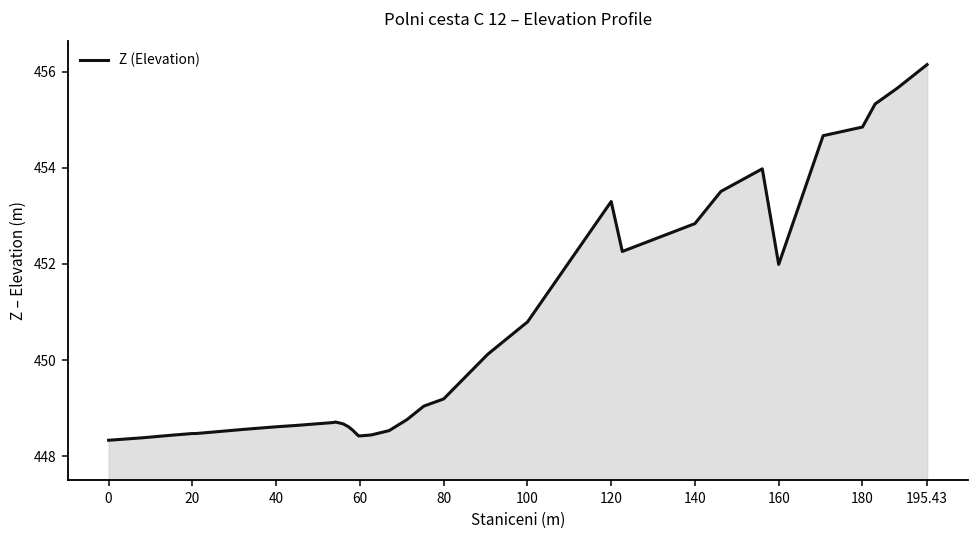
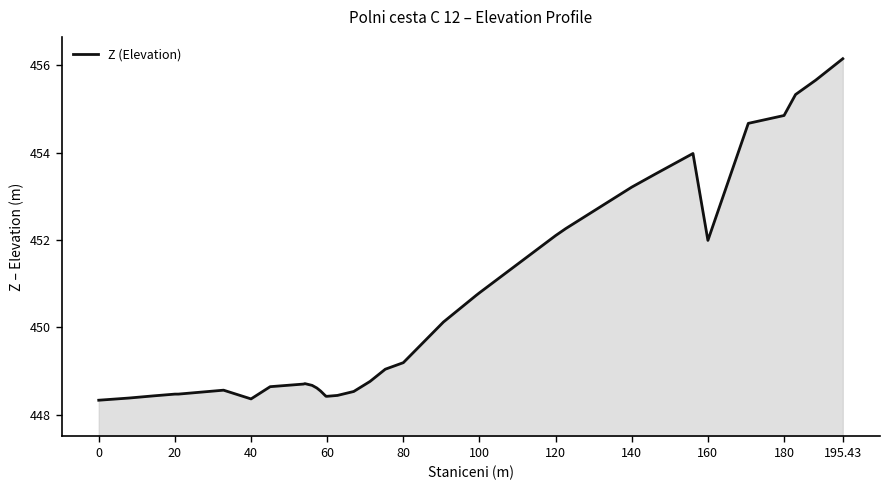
  {
    "0": 448.3,
    "20": 448.5,
-   "40": 448.6,
+   "40": 448.4,
    "60": 448.4,
    "80": 449.2,
    "100": 450.8,
-   "120": 453.3,
-   "140": 452.8,
+   "120": 452.1,
+   "140": 453.2,
    "160": 452.0,
    "180": 454.9,
    "195.43": 456.2
  }
